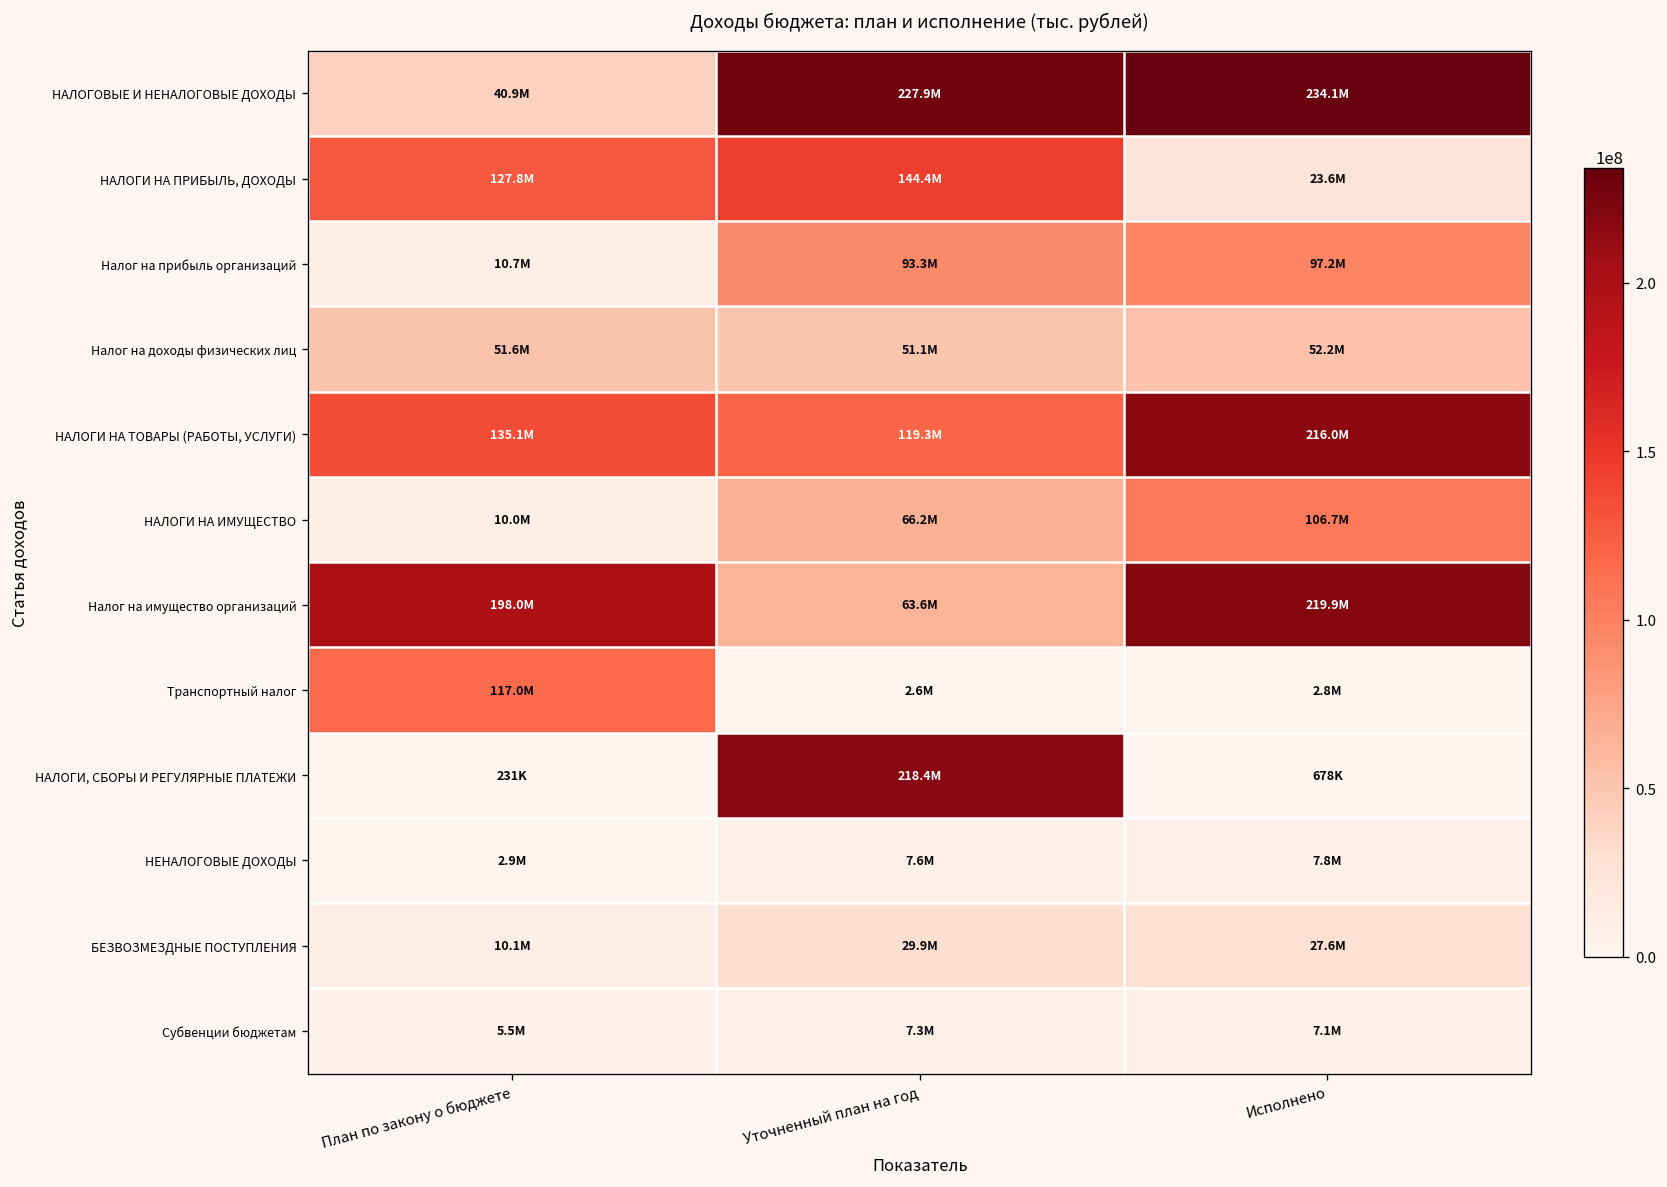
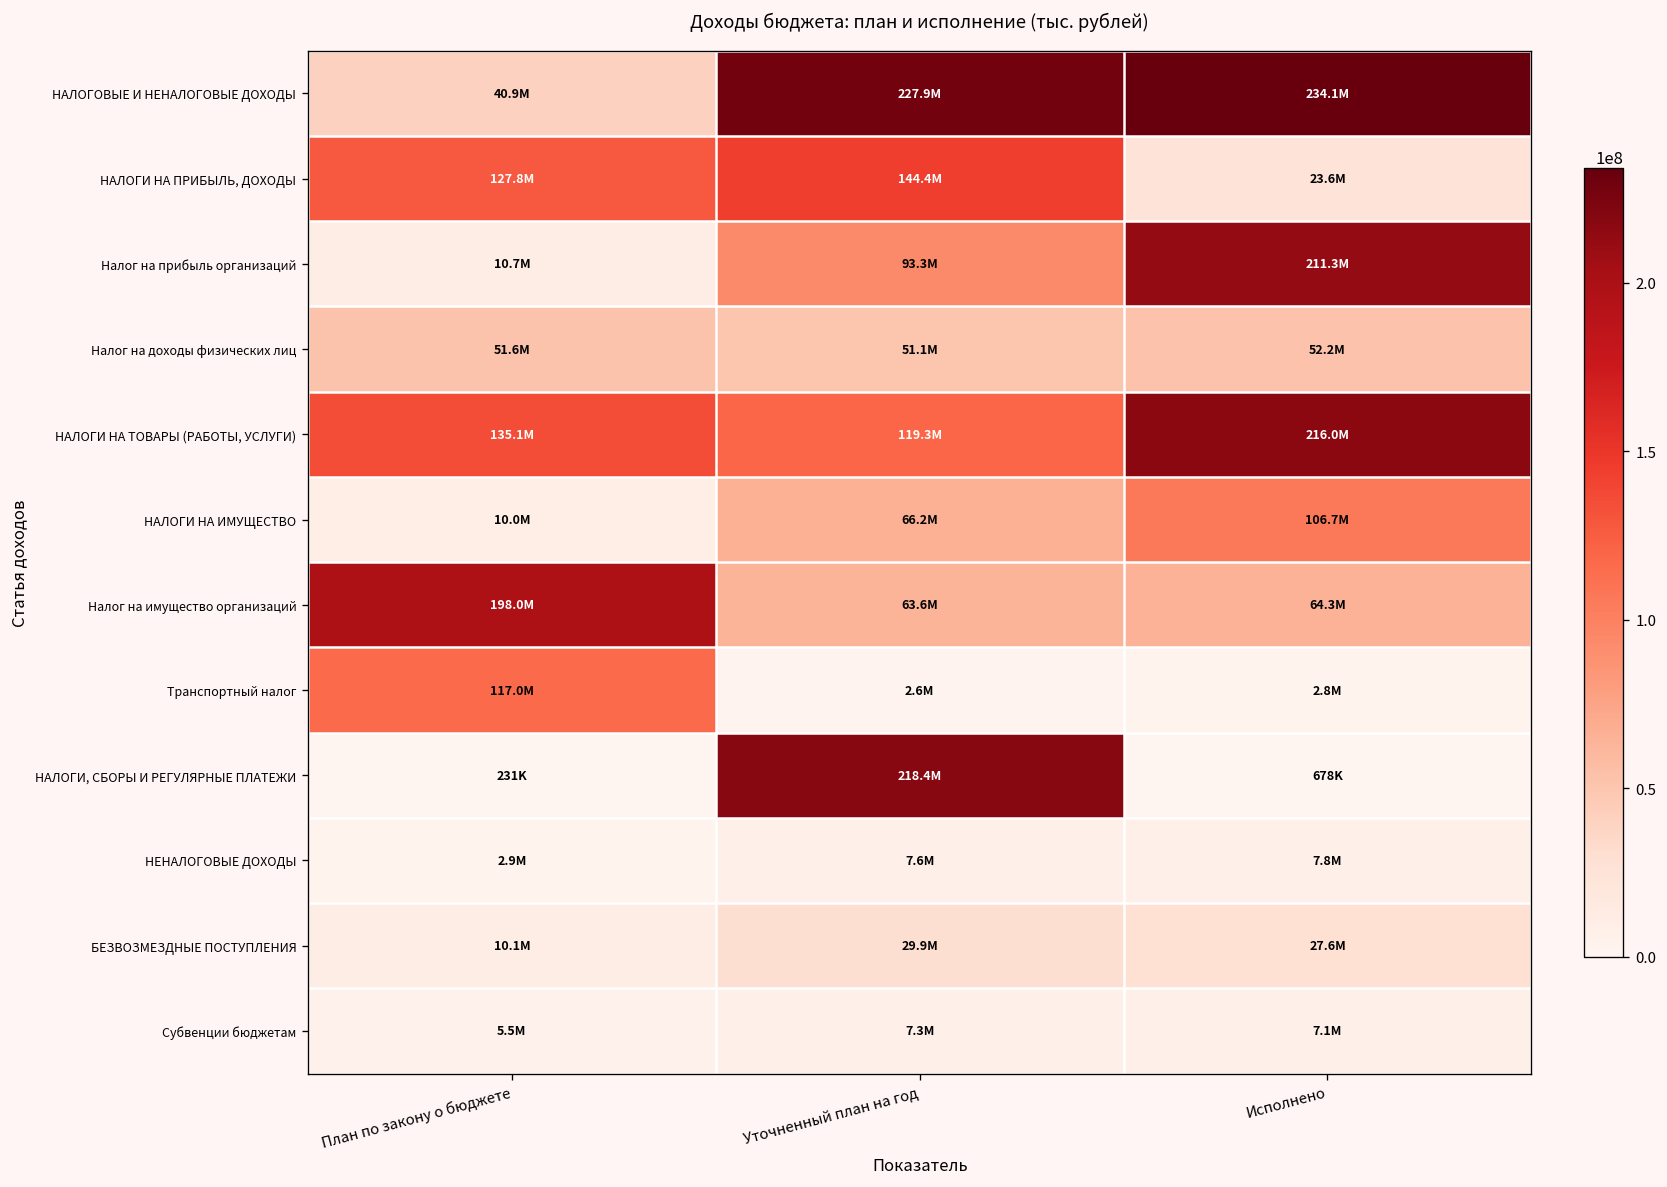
  {
    "НАЛОГОВЫЕ И НЕНАЛОГОВЫЕ ДОХОДЫ": {
      "План по закону о бюджете": "40.9M",
      "Уточненный план на год": "227.9M",
      "Исполнено": "234.1M"
    },
    "НАЛОГИ НА ПРИБЫЛЬ, ДОХОДЫ": {
      "План по закону о бюджете": "127.8M",
      "Уточненный план на год": "144.4M",
      "Исполнено": "23.6M"
    },
    "Налог на прибыль организаций": {
      "План по закону о бюджете": "10.7M",
      "Уточненный план на год": "93.3M",
-     "Исполнено": "97.2M"
+     "Исполнено": "211.3M"
    },
    "Налог на доходы физических лиц": {
      "План по закону о бюджете": "51.6M",
      "Уточненный план на год": "51.1M",
      "Исполнено": "52.2M"
    },
    "НАЛОГИ НА ТОВАРЫ (РАБОТЫ, УСЛУГИ)": {
      "План по закону о бюджете": "135.1M",
      "Уточненный план на год": "119.3M",
      "Исполнено": "216.0M"
    },
    "НАЛОГИ НА ИМУЩЕСТВО": {
      "План по закону о бюджете": "10.0M",
      "Уточненный план на год": "66.2M",
      "Исполнено": "106.7M"
    },
    "Налог на имущество организаций": {
      "План по закону о бюджете": "198.0M",
      "Уточненный план на год": "63.6M",
-     "Исполнено": "219.9M"
+     "Исполнено": "64.3M"
    },
    "Транспортный налог": {
      "План по закону о бюджете": "117.0M",
      "Уточненный план на год": "2.6M",
      "Исполнено": "2.8M"
    },
    "НАЛОГИ, СБОРЫ И РЕГУЛЯРНЫЕ ПЛАТЕЖИ": {
      "План по закону о бюджете": "231K",
      "Уточненный план на год": "218.4M",
      "Исполнено": "678K"
    },
    "НЕНАЛОГОВЫЕ ДОХОДЫ": {
      "План по закону о бюджете": "2.9M",
      "Уточненный план на год": "7.6M",
      "Исполнено": "7.8M"
    },
    "БЕЗВОЗМЕЗДНЫЕ ПОСТУПЛЕНИЯ": {
      "План по закону о бюджете": "10.1M",
      "Уточненный план на год": "29.9M",
      "Исполнено": "27.6M"
    },
    "Субвенции бюджетам": {
      "План по закону о бюджете": "5.5M",
      "Уточненный план на год": "7.3M",
      "Исполнено": "7.1M"
    }
  }
